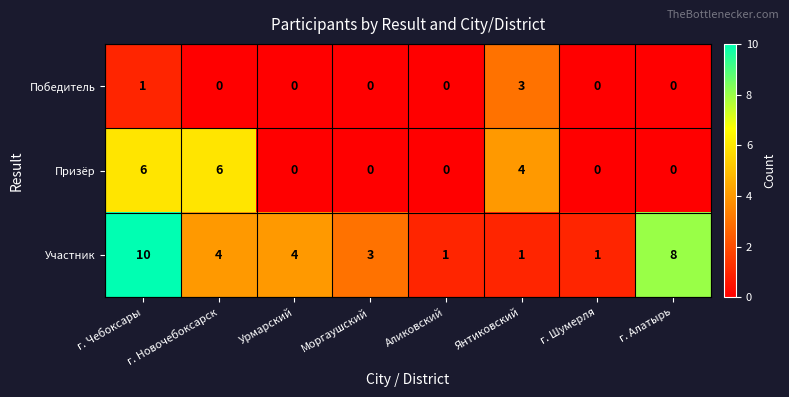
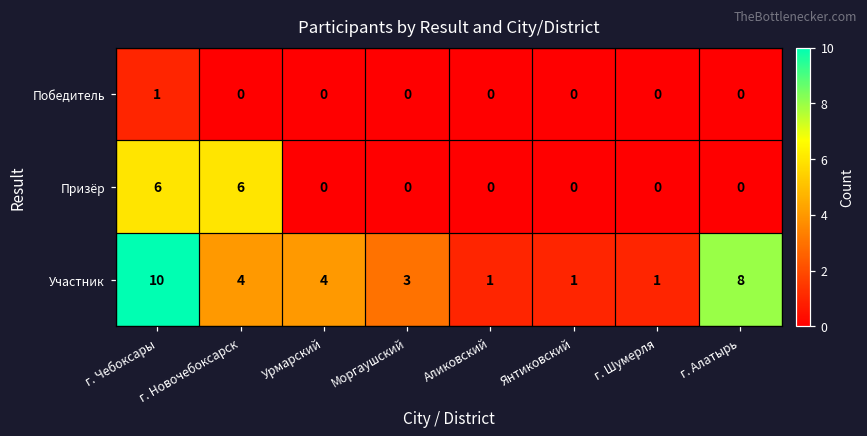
  {
    "Победитель": {
      "г. Чебоксары": 1,
      "г. Новочебоксарск": 0,
      "Урмарский": 0,
      "Моргаушский": 0,
      "Аликовский": 0,
-     "Янтиковский": 3,
+     "Янтиковский": 0,
      "г. Шумерля": 0,
      "г. Алатырь": 0
    },
    "Призёр": {
      "г. Чебоксары": 6,
      "г. Новочебоксарск": 6,
      "Урмарский": 0,
      "Моргаушский": 0,
      "Аликовский": 0,
-     "Янтиковский": 4,
+     "Янтиковский": 0,
      "г. Шумерля": 0,
      "г. Алатырь": 0
    },
    "Участник": {
      "г. Чебоксары": 10,
      "г. Новочебоксарск": 4,
      "Урмарский": 4,
      "Моргаушский": 3,
      "Аликовский": 1,
      "Янтиковский": 1,
      "г. Шумерля": 1,
      "г. Алатырь": 8
    }
  }
